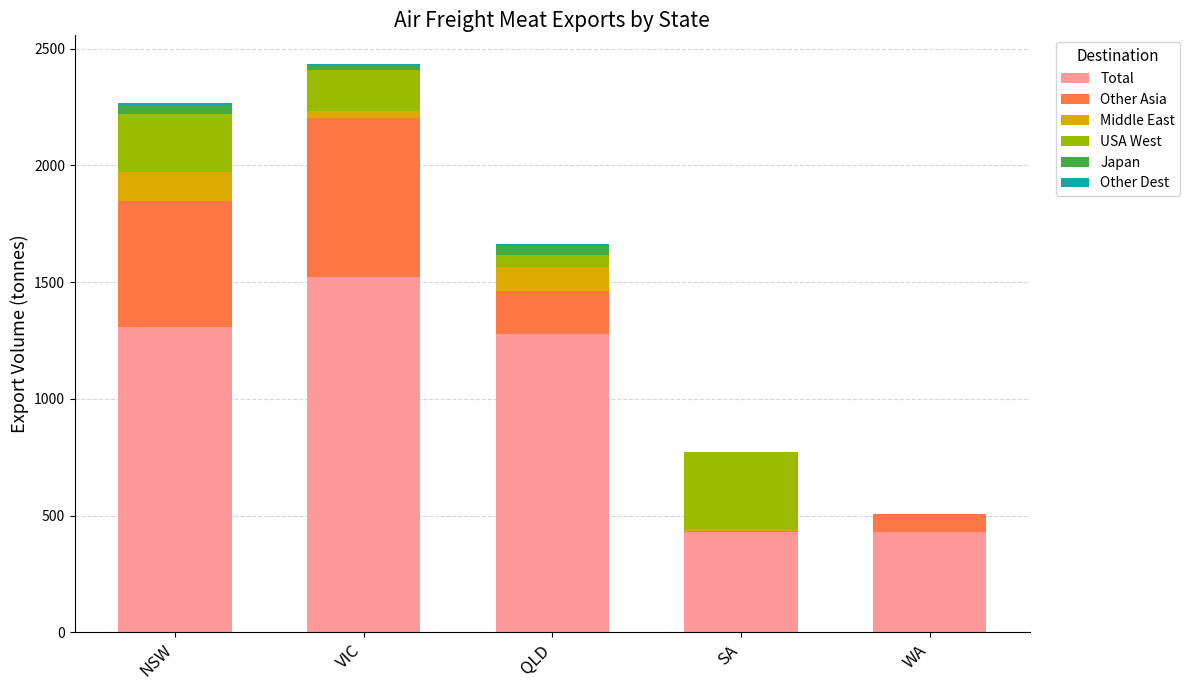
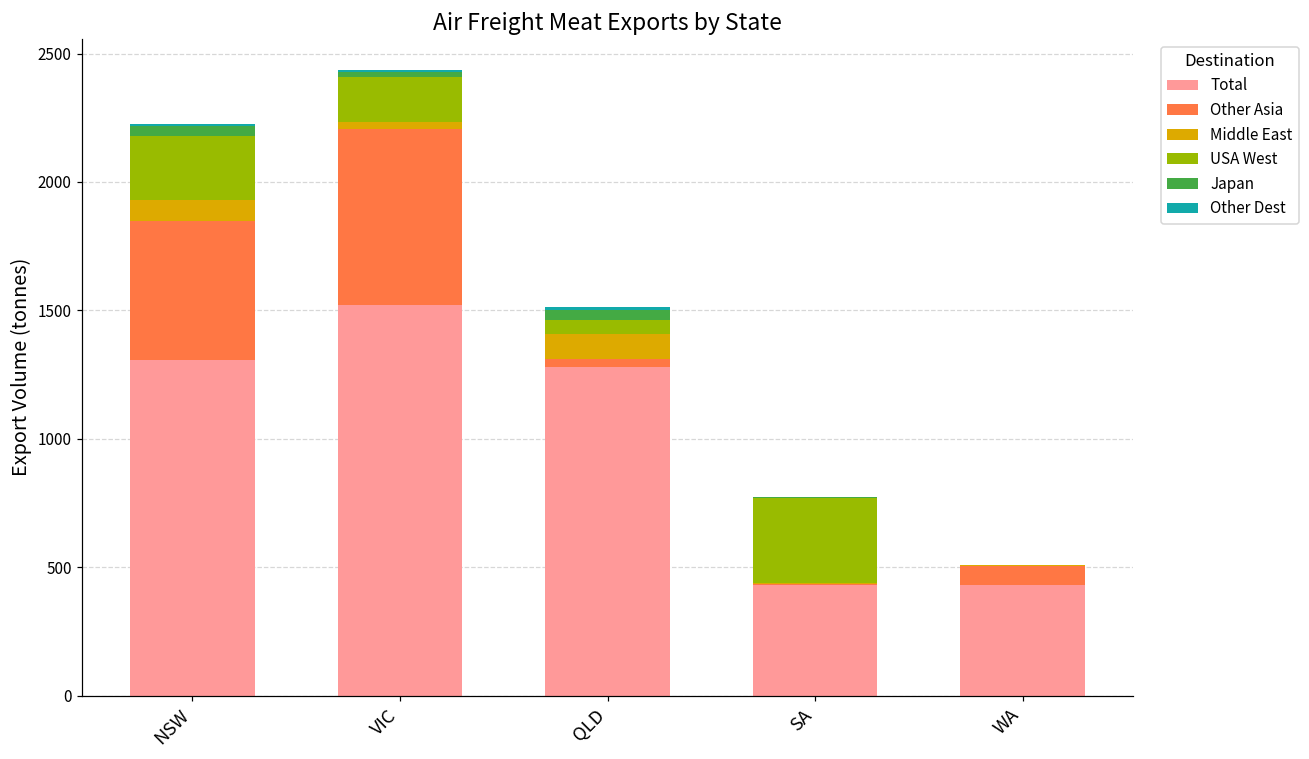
  {
    "Total": {
      "NSW": 1310,
      "VIC": 1520,
      "QLD": 1280,
      "SA": 430,
      "WA": 430
    },
    "Other Asia": {
      "NSW": 540,
      "VIC": 680,
-     "QLD": 180,
+     "QLD": 30,
      "WA": 70
    },
    "Middle East": {
-     "NSW": 130,
+     "NSW": 80,
      "VIC": 30,
      "QLD": 100
    },
    "USA West": {
      "NSW": 250,
      "VIC": 180,
      "QLD": 50,
      "SA": 330,
      "WA": 0
    },
    "Japan": {
      "NSW": 40,
      "VIC": 20,
      "QLD": 40,
      "WA": 0
    },
    "Other Dest": {
      "SA": 0,
      "WA": 0
    }
  }
